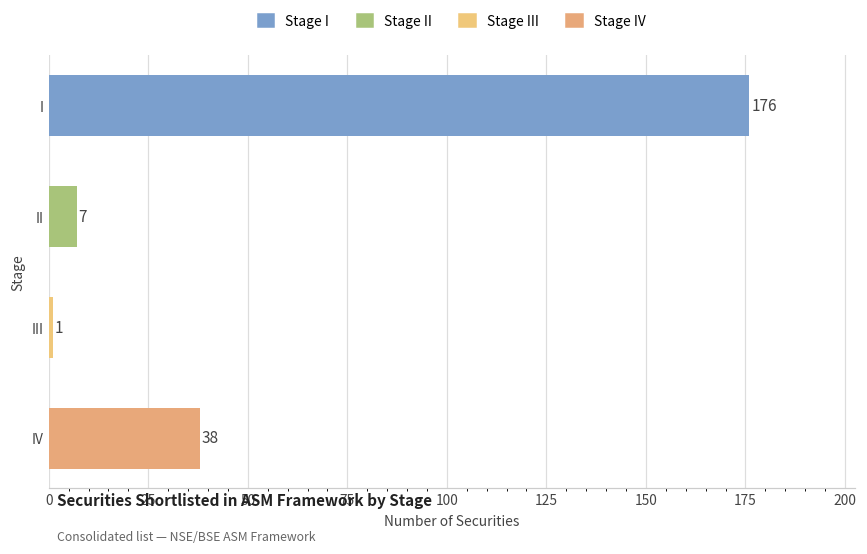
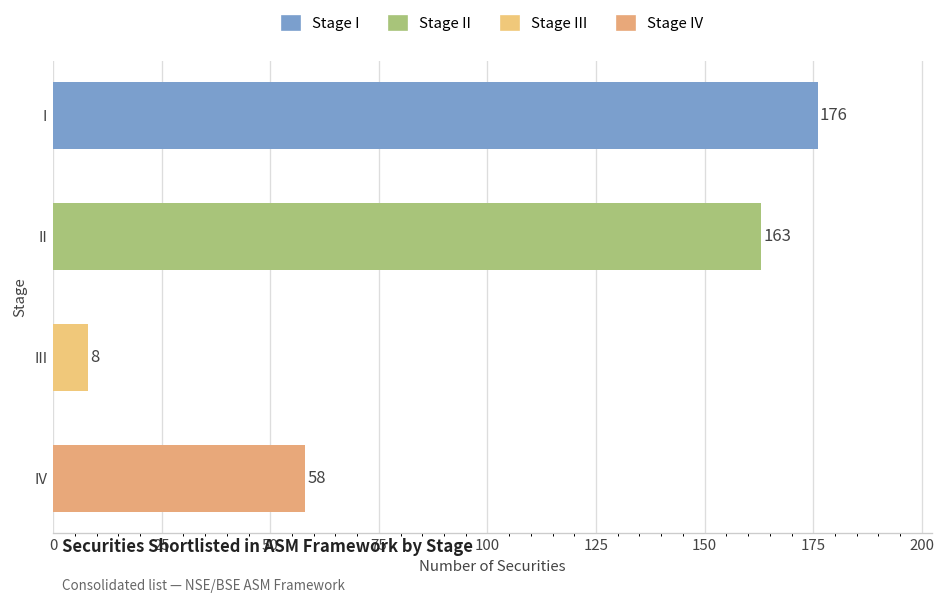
  {
    "I": 176,
-   "II": 7,
-   "III": 1,
-   "IV": 38
+   "II": 163,
+   "III": 8,
+   "IV": 58
  }
